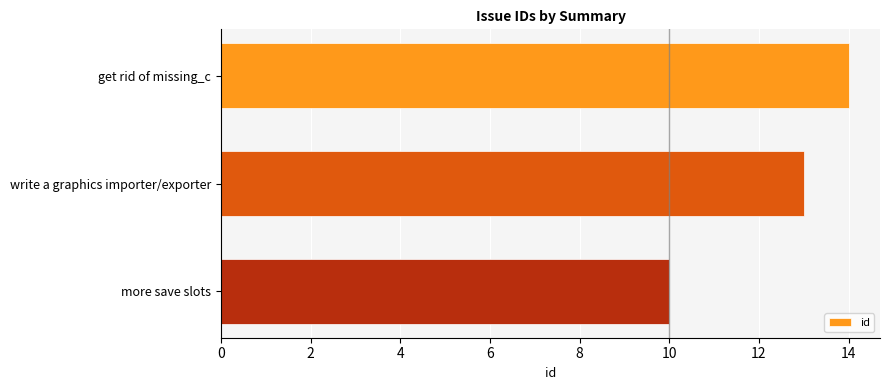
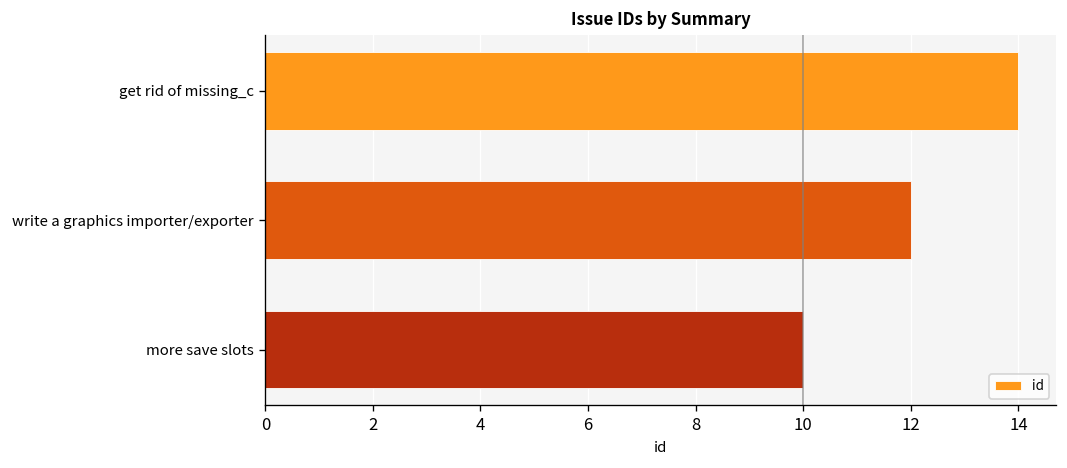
  {
    "get rid of missing_c": 14,
-   "write a graphics importer/exporter": 13,
+   "write a graphics importer/exporter": 12,
    "more save slots": 10
  }
